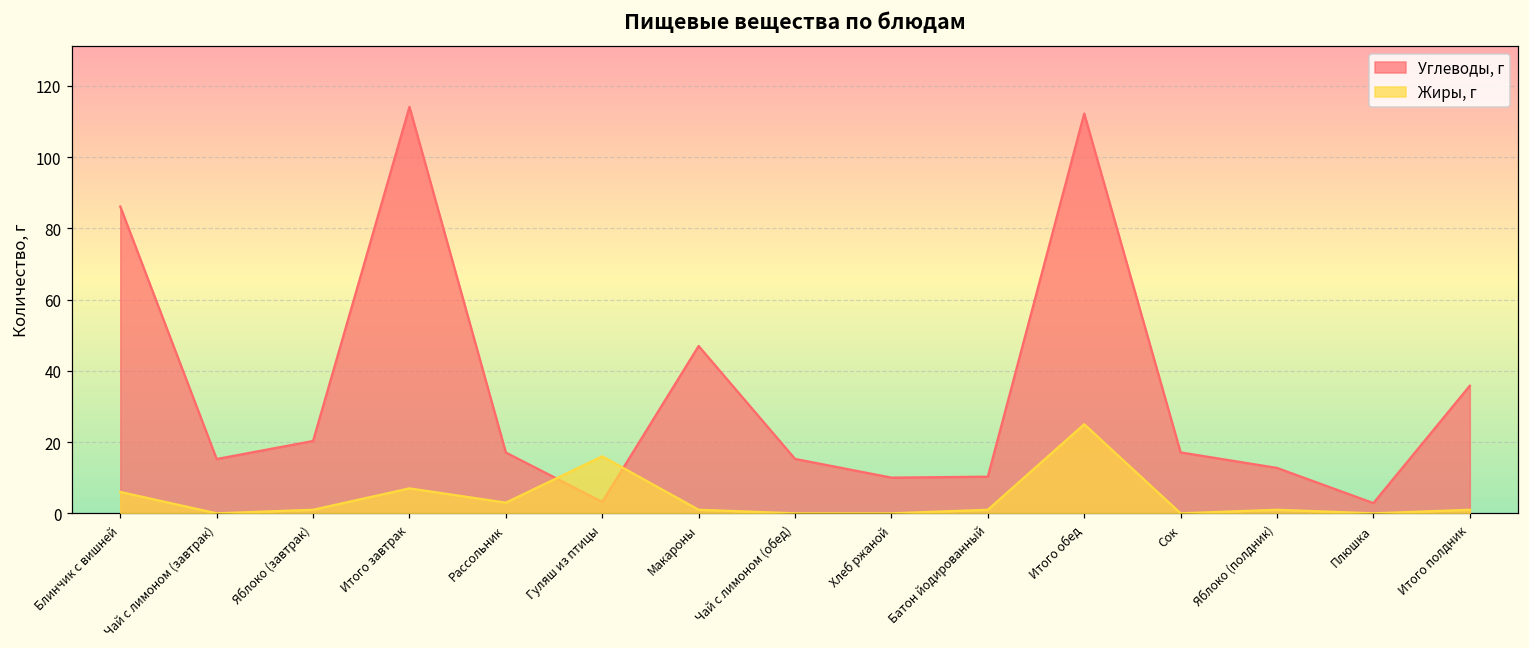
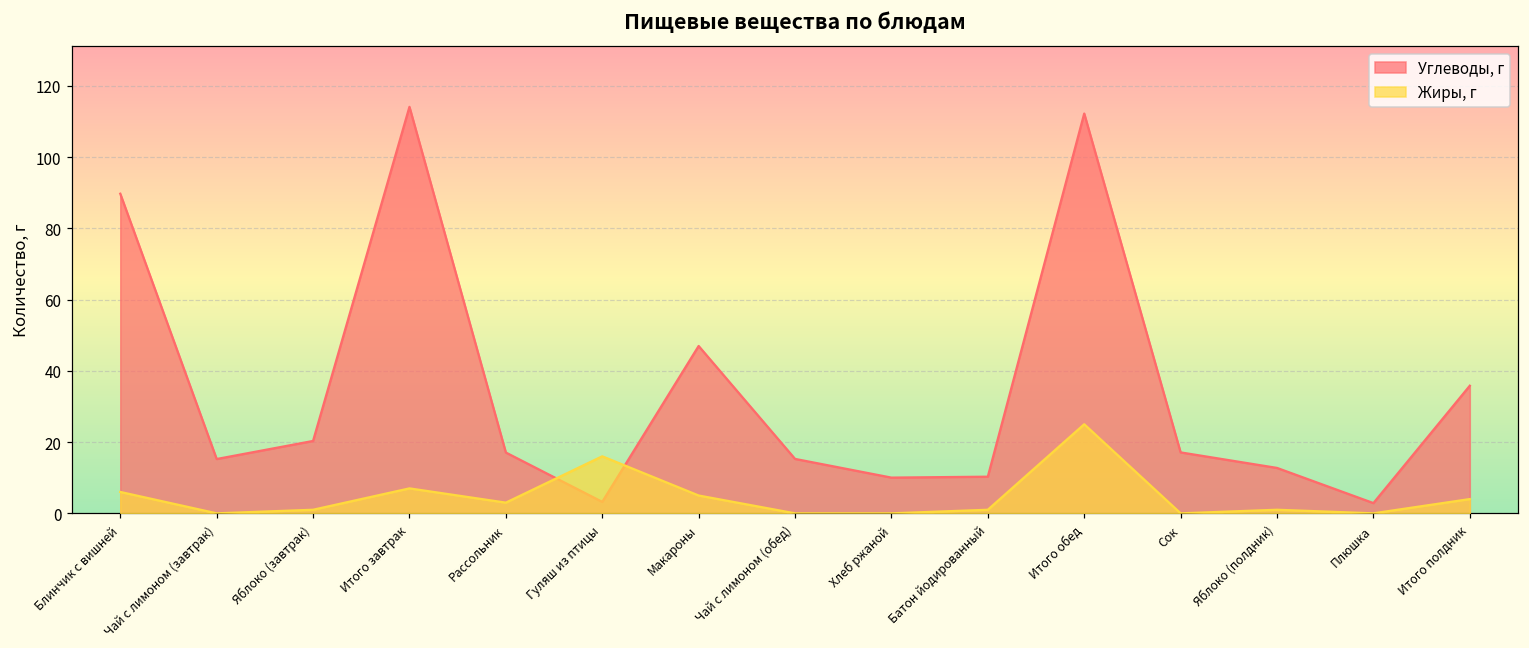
  {
    "Углеводы, г": {
-     "Блинчик с вишней": 86,
+     "Блинчик с вишней": 90,
      "Чай с лимоном (завтрак)": 15,
      "Яблоко (завтрак)": 20,
      "Итого завтрак": 114,
      "Рассольник": 17,
      "Гуляш из птицы": 3,
      "Макароны": 47,
      "Чай с лимоном (обед)": 15,
      "Хлеб ржаной": 10,
      "Батон йодированный": 10,
      "Итого обед": 112,
      "Сок": 17,
      "Яблоко (полдник)": 13,
      "Плюшка": 3,
      "Итого полдник": 36
    },
    "Жиры, г": {
      "Блинчик с вишней": 6,
      "Чай с лимоном (завтрак)": 0,
      "Яблоко (завтрак)": 1,
      "Итого завтрак": 7,
      "Рассольник": 3,
      "Гуляш из птицы": 16,
-     "Макароны": 1,
+     "Макароны": 5,
      "Чай с лимоном (обед)": 0,
      "Хлеб ржаной": 0,
      "Батон йодированный": 1,
      "Итого обед": 25,
      "Сок": 0,
      "Яблоко (полдник)": 1,
      "Плюшка": 0,
-     "Итого полдник": 1
+     "Итого полдник": 4
    }
  }
